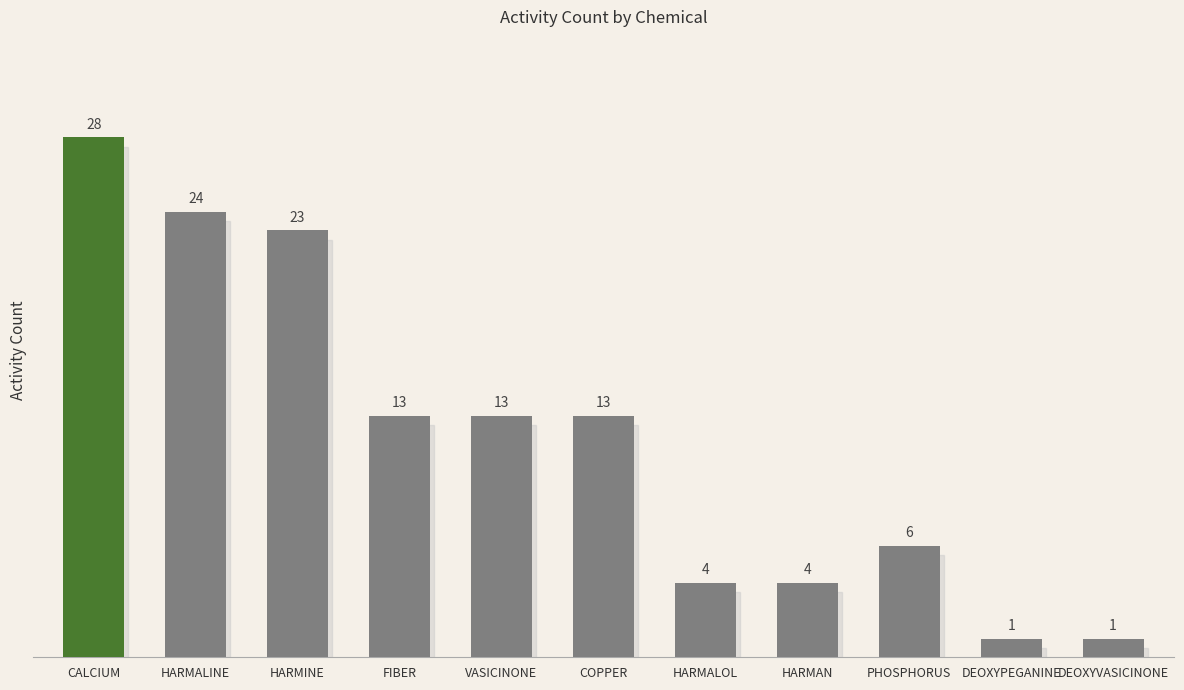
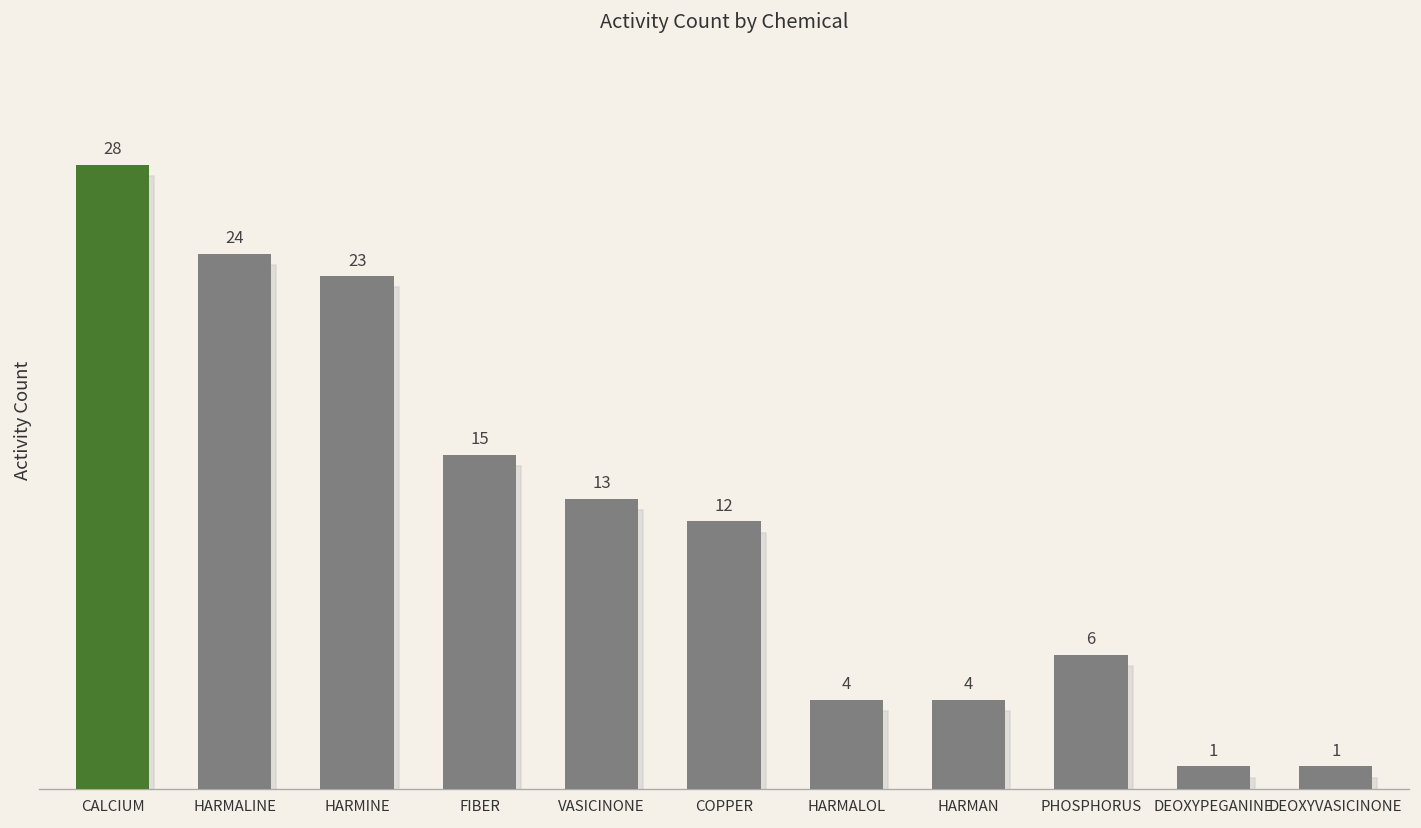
  {
    "CALCIUM": 28,
    "HARMALINE": 24,
    "HARMINE": 23,
-   "FIBER": 13,
+   "FIBER": 15,
    "VASICINONE": 13,
-   "COPPER": 13,
+   "COPPER": 12,
    "HARMALOL": 4,
    "HARMAN": 4,
    "PHOSPHORUS": 6,
    "DEOXYPEGANINE": 1,
    "DEOXYVASICINONE": 1
  }
